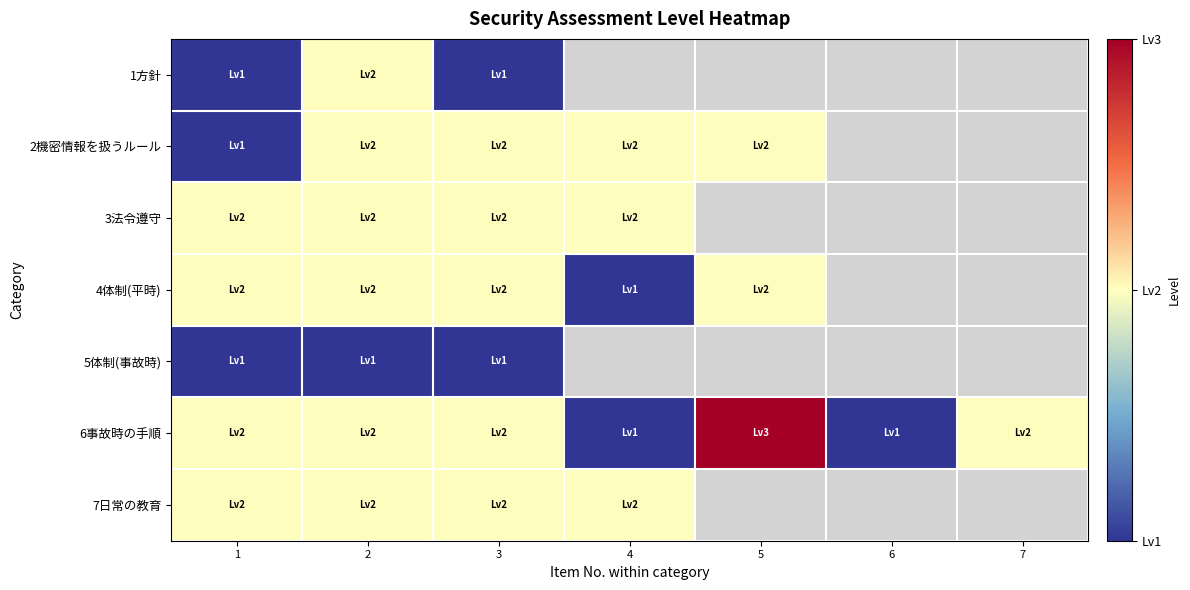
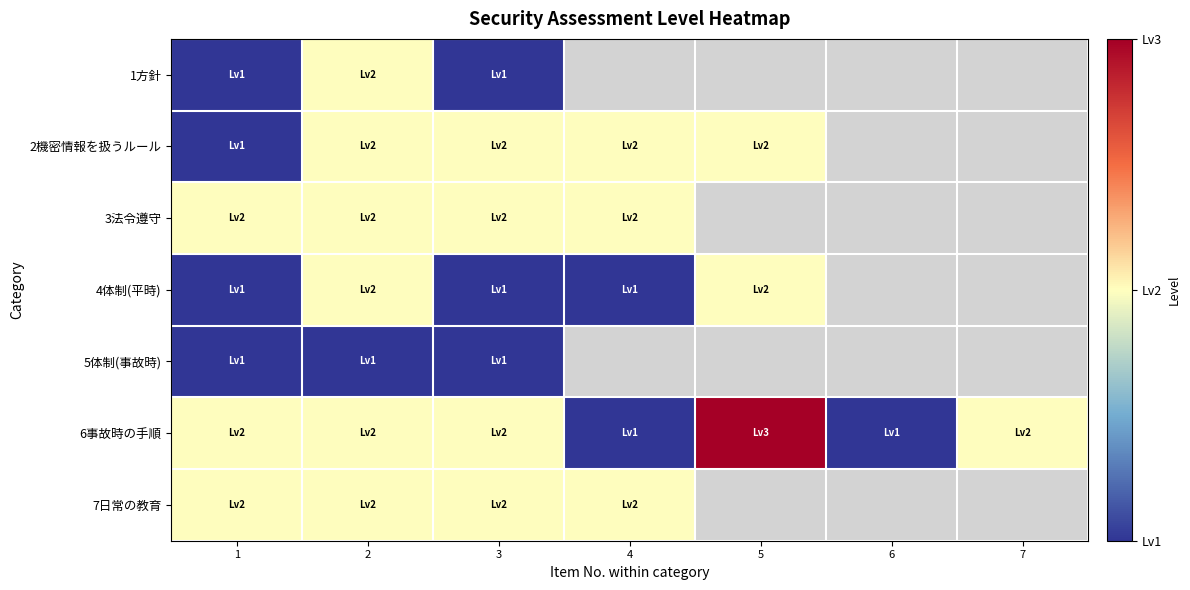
  {
    "4体制(平時)": {
-     "1": 2,
-     "3": 2
+     "1": 1,
+     "3": 1
    }
  }
